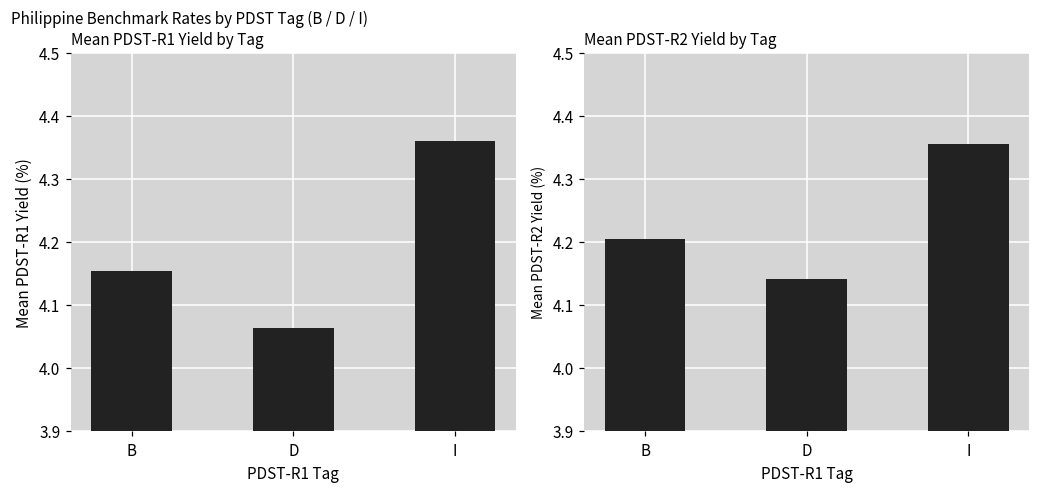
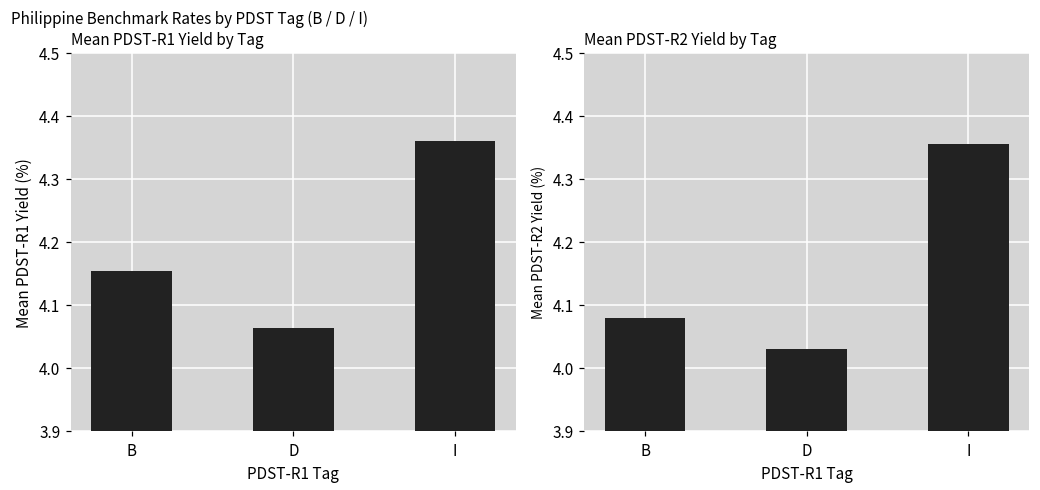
  {
    "Mean PDST-R1 Yield by Tag": {
      "B": 4.15,
      "D": 4.06,
      "I": 4.36
    },
    "Mean PDST-R2 Yield by Tag": {
-     "B": 4.21,
-     "D": 4.14,
+     "B": 4.08,
+     "D": 4.03,
      "I": 4.36
    }
  }
